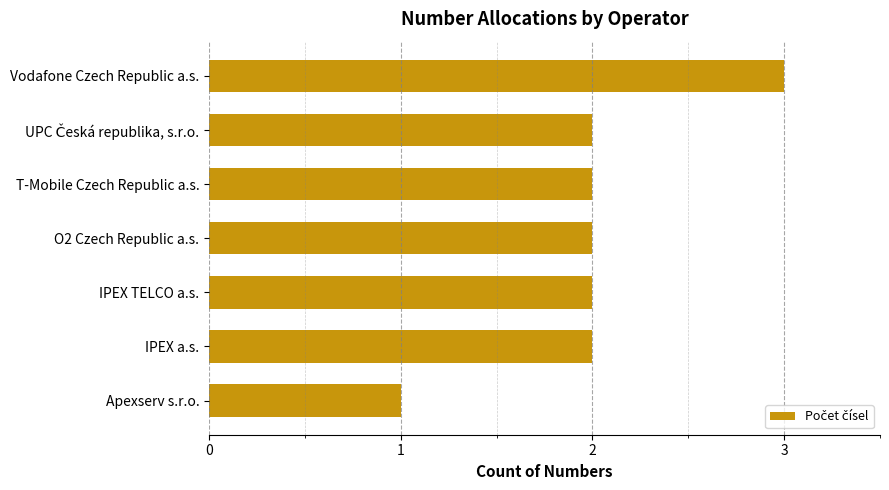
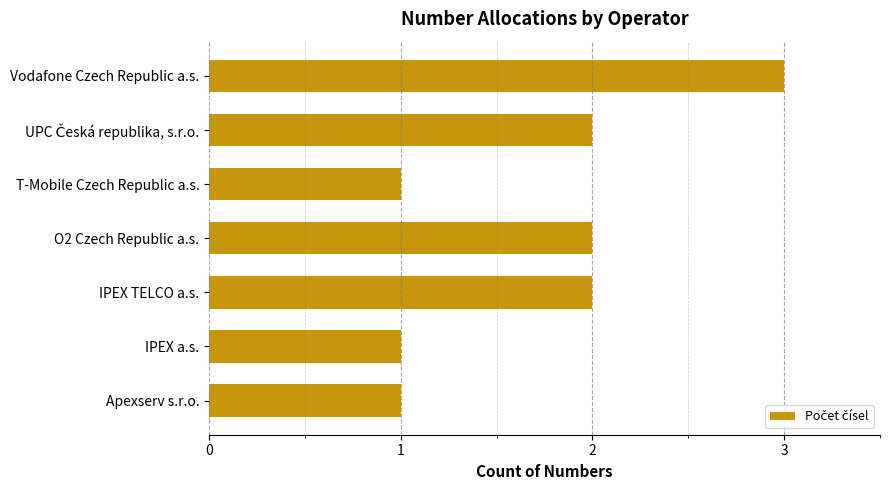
  {
    "Vodafone Czech Republic a.s.": 3,
    "UPC Česká republika, s.r.o.": 2,
-   "T-Mobile Czech Republic a.s.": 2,
+   "T-Mobile Czech Republic a.s.": 1,
    "O2 Czech Republic a.s.": 2,
    "IPEX TELCO a.s.": 2,
-   "IPEX a.s.": 2,
+   "IPEX a.s.": 1,
    "Apexserv s.r.o.": 1
  }
